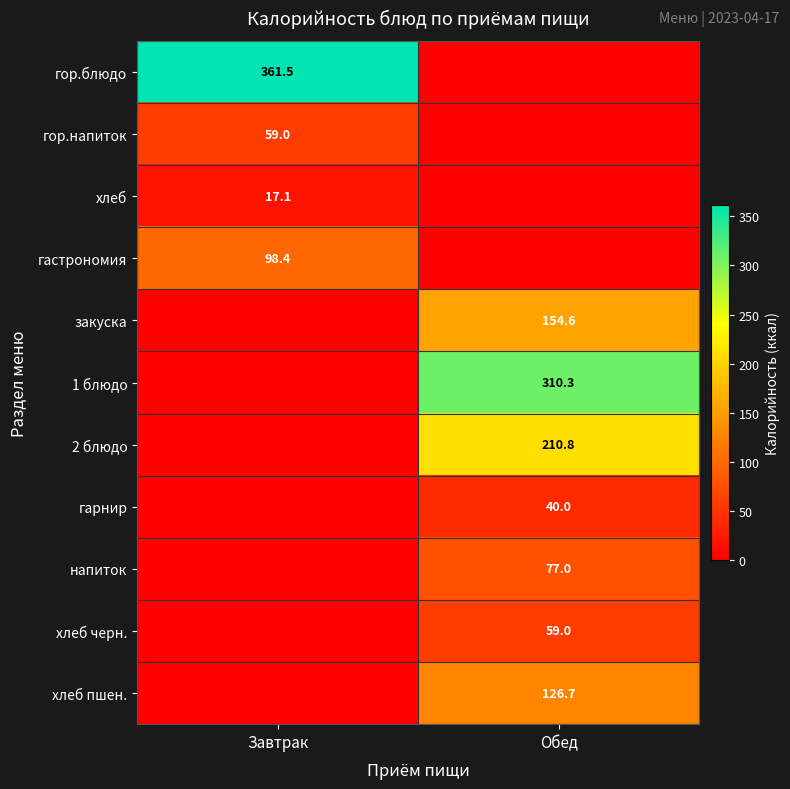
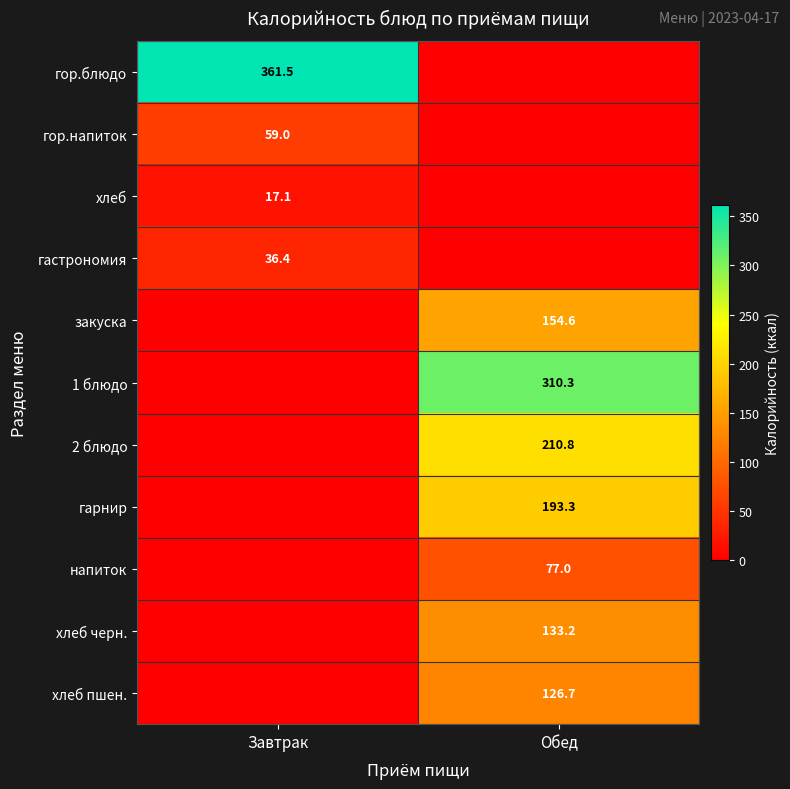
  {
    "гор.блюдо": {
      "Завтрак": 361.5
    },
    "гор.напиток": {
      "Завтрак": 59.0
    },
    "хлеб": {
      "Завтрак": 17.1
    },
    "гастрономия": {
-     "Завтрак": 98.4
+     "Завтрак": 36.4
    },
    "закуска": {
      "Обед": 154.6
    },
    "1 блюдо": {
      "Обед": 310.3
    },
    "2 блюдо": {
      "Обед": 210.8
    },
    "гарнир": {
-     "Обед": 40.0
+     "Обед": 193.3
    },
    "напиток": {
      "Обед": 77.0
    },
    "хлеб черн.": {
-     "Обед": 59.0
+     "Обед": 133.2
    },
    "хлеб пшен.": {
      "Обед": 126.7
    }
  }
